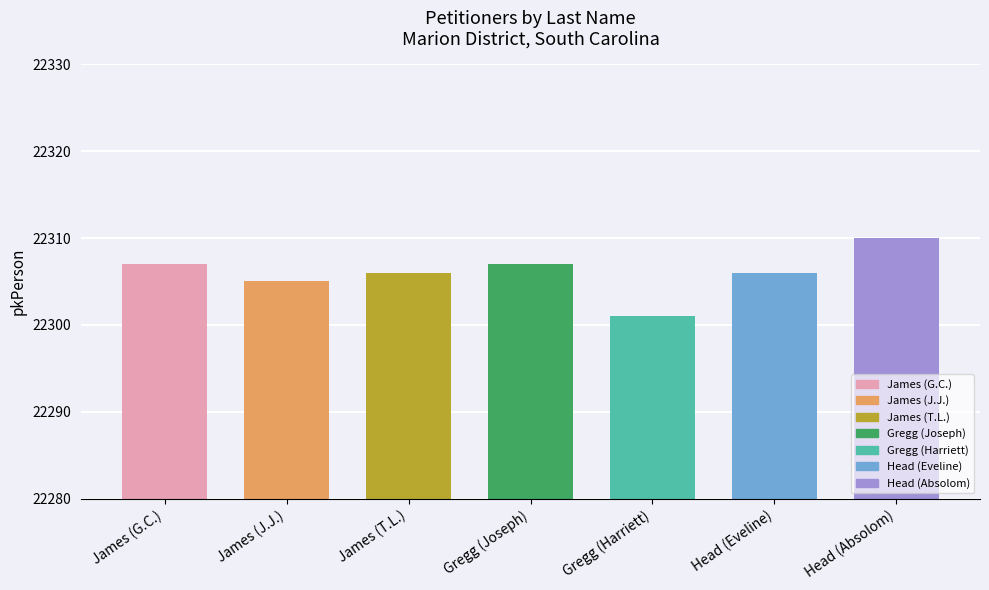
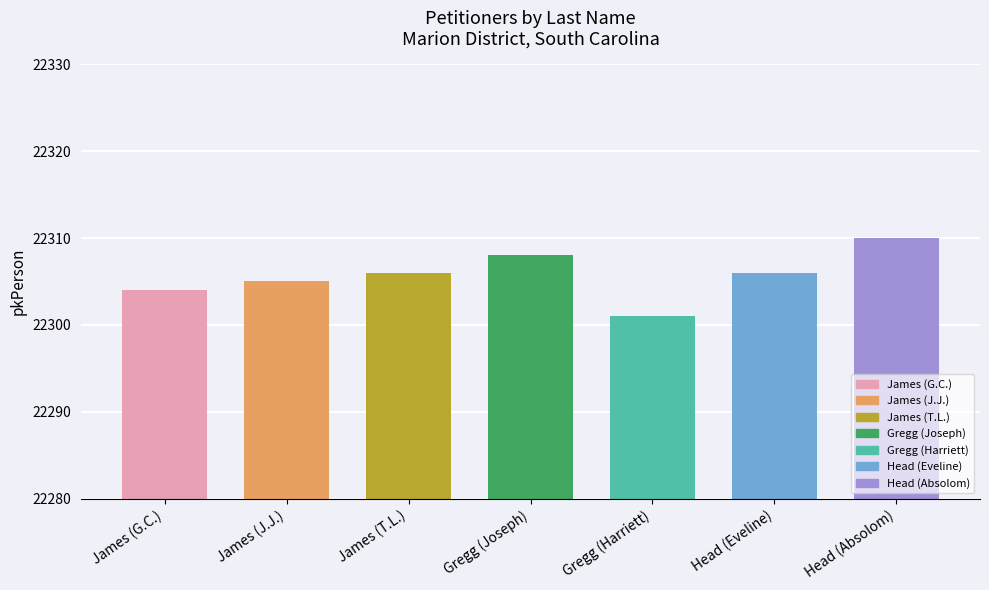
  {
-   "James (G.C.)": 22307,
+   "James (G.C.)": 22304,
    "James (J.J.)": 22305,
    "James (T.L.)": 22306,
-   "Gregg (Joseph)": 22307,
+   "Gregg (Joseph)": 22308,
    "Gregg (Harriett)": 22301,
    "Head (Eveline)": 22306,
    "Head (Absolom)": 22310
  }
